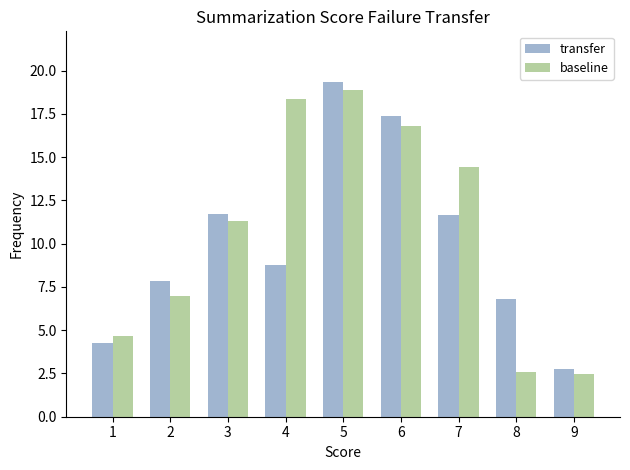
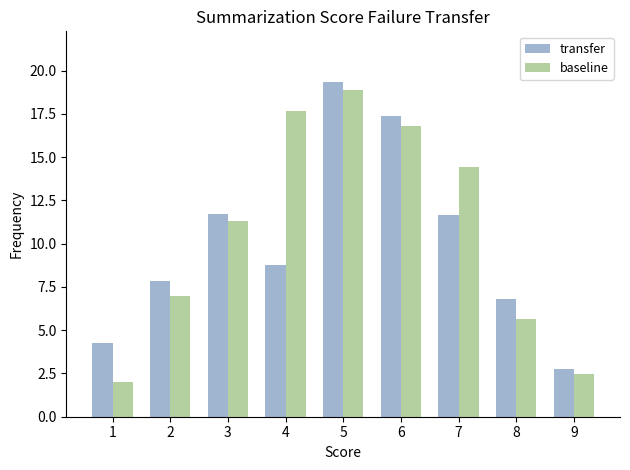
  {
    "transfer": {
      "1": 4.3,
      "2": 7.8,
      "3": 11.7,
      "4": 8.8,
      "5": 19.4,
      "6": 17.4,
      "7": 11.7,
      "8": 6.8,
      "9": 2.8
    },
    "baseline": {
-     "1": 4.7,
+     "1": 2.0,
      "2": 7.0,
      "3": 11.3,
-     "4": 18.4,
+     "4": 17.7,
      "5": 18.9,
      "6": 16.8,
      "7": 14.5,
-     "8": 2.6,
+     "8": 5.6,
      "9": 2.5
    }
  }
